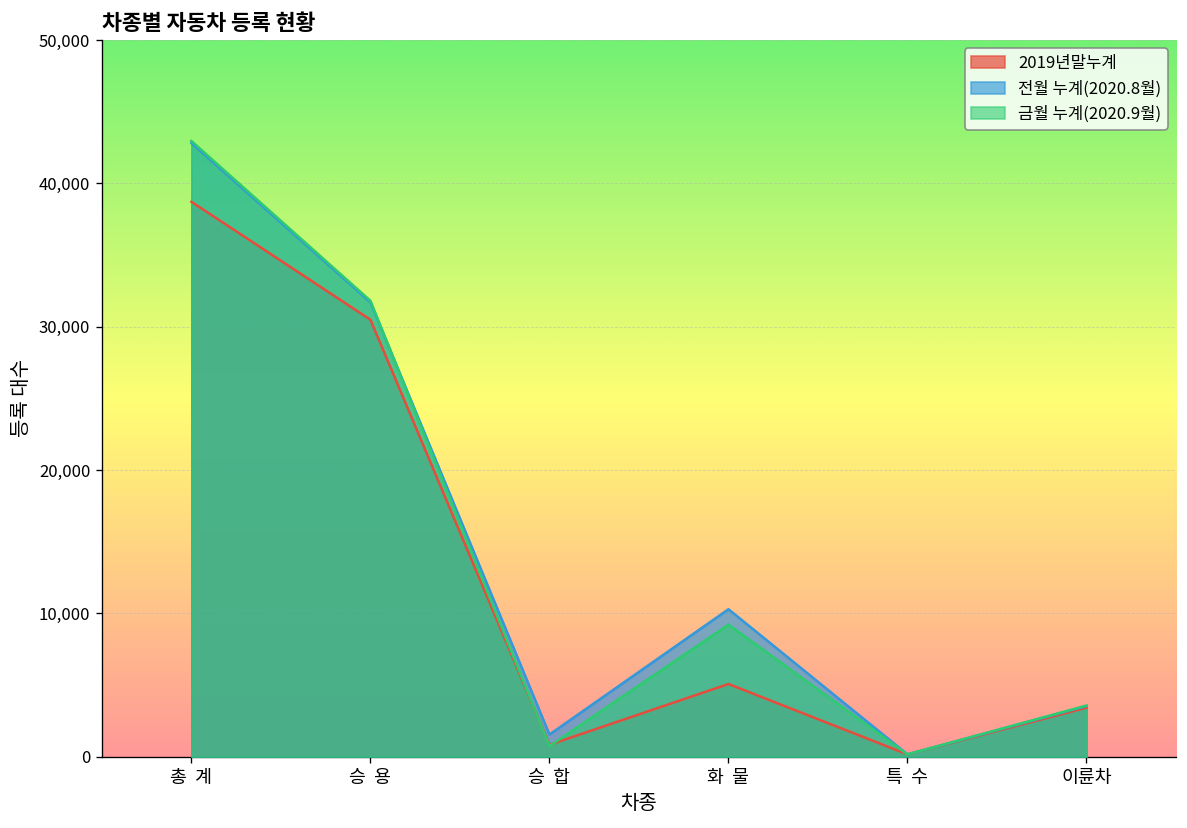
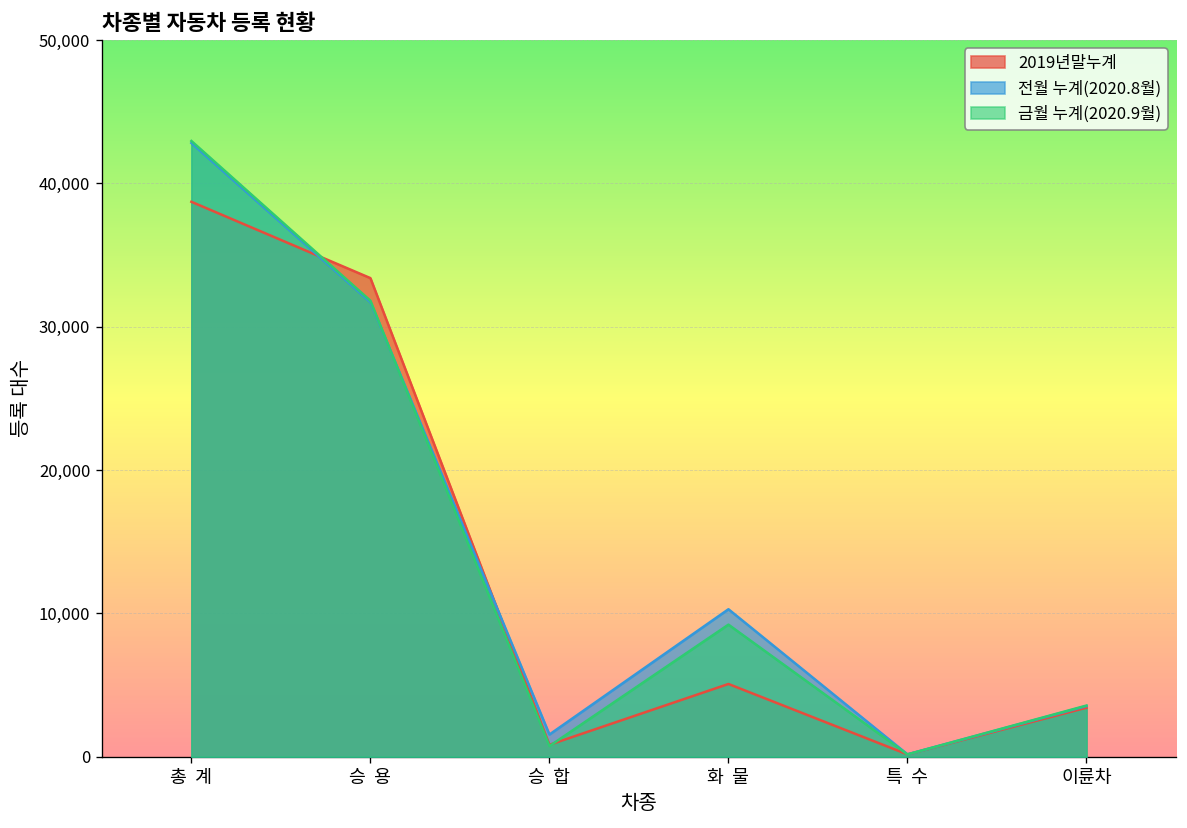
  {
    "2019년말누계": {
      "총 계": "38,700",
-     "승 용": "30,500",
+     "승 용": "33,400",
      "화 물": "5,100"
    },
    "전월 누계(2020.8월)": {
      "승 합": "1,600",
      "화 물": "10,300"
    },
    "금월 누계(2020.9월)": {
      "화 물": "9,200"
    }
  }
